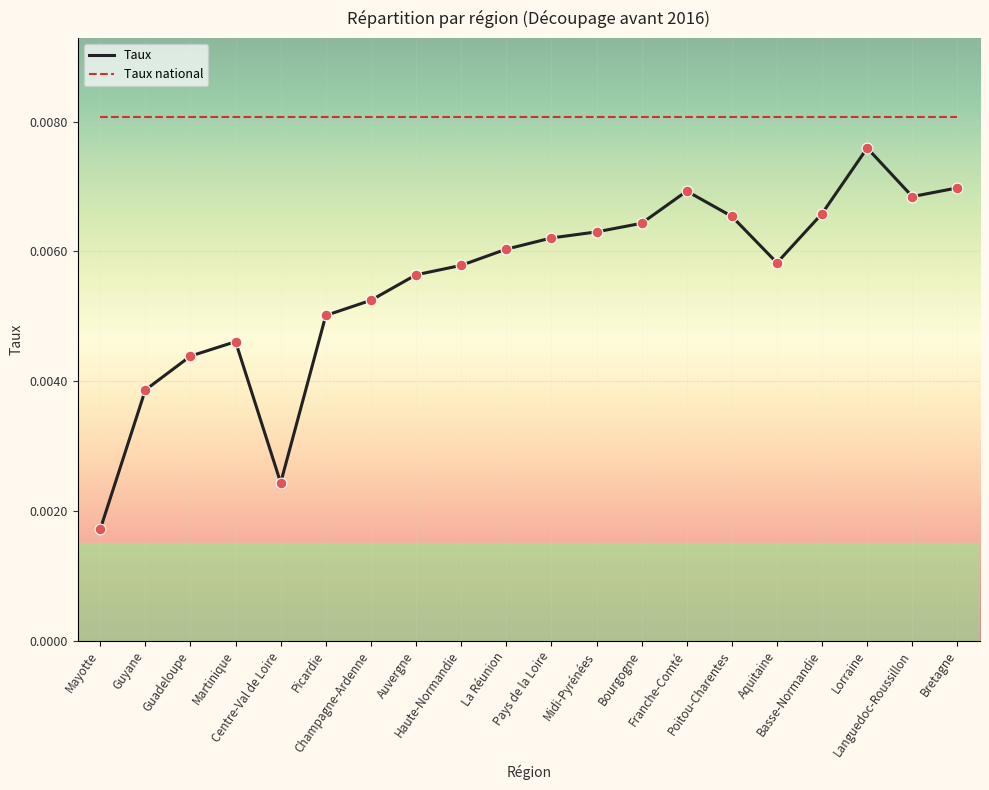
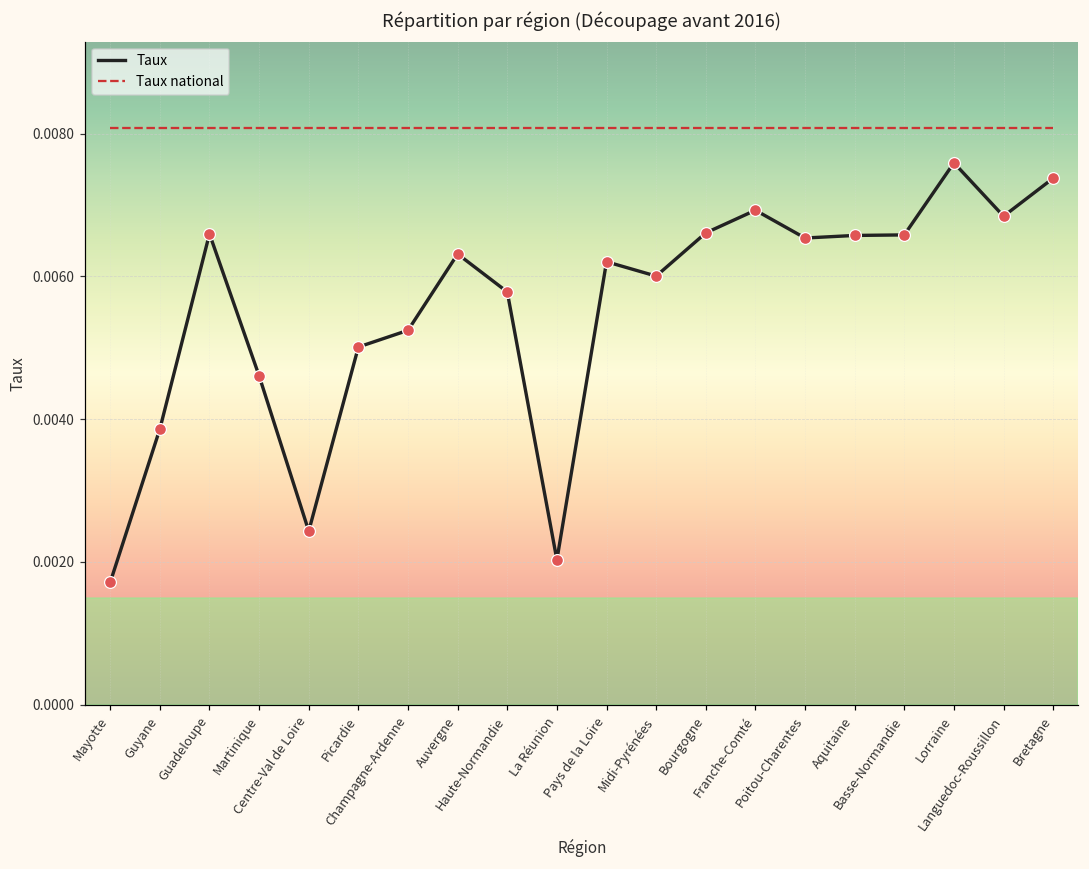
  {
    "Taux": {
      "Mayotte": 0.0017,
      "Guyane": 0.0039,
-     "Guadeloupe": 0.0044,
+     "Guadeloupe": 0.0066,
      "Martinique": 0.0046,
      "Centre-Val de Loire": 0.0024,
      "Picardie": 0.0050,
      "Champagne-Ardenne": 0.0052,
-     "Auvergne": 0.0056,
+     "Auvergne": 0.0063,
      "Haute-Normandie": 0.0058,
-     "La Réunion": 0.0060,
+     "La Réunion": 0.0020,
      "Pays de la Loire": 0.0062,
-     "Midi-Pyrénées": 0.0063,
-     "Bourgogne": 0.0064,
+     "Midi-Pyrénées": 0.0060,
+     "Bourgogne": 0.0066,
      "Franche-Comté": 0.0069,
      "Poitou-Charentes": 0.0065,
-     "Aquitaine": 0.0058,
+     "Aquitaine": 0.0066,
      "Basse-Normandie": 0.0066,
      "Lorraine": 0.0076,
      "Languedoc-Roussillon": 0.0068,
-     "Bretagne": 0.0070
+     "Bretagne": 0.0074
    },
    "Taux national": {
      "Mayotte": 0.0081,
      "Guyane": 0.0081,
      "Guadeloupe": 0.0081,
      "Martinique": 0.0081,
      "Centre-Val de Loire": 0.0081,
      "Picardie": 0.0081,
      "Champagne-Ardenne": 0.0081,
      "Auvergne": 0.0081,
      "Haute-Normandie": 0.0081,
      "La Réunion": 0.0081,
      "Pays de la Loire": 0.0081,
      "Midi-Pyrénées": 0.0081,
      "Bourgogne": 0.0081,
      "Franche-Comté": 0.0081,
      "Poitou-Charentes": 0.0081,
      "Aquitaine": 0.0081,
      "Basse-Normandie": 0.0081,
      "Lorraine": 0.0081,
      "Languedoc-Roussillon": 0.0081,
      "Bretagne": 0.0081
    }
  }
